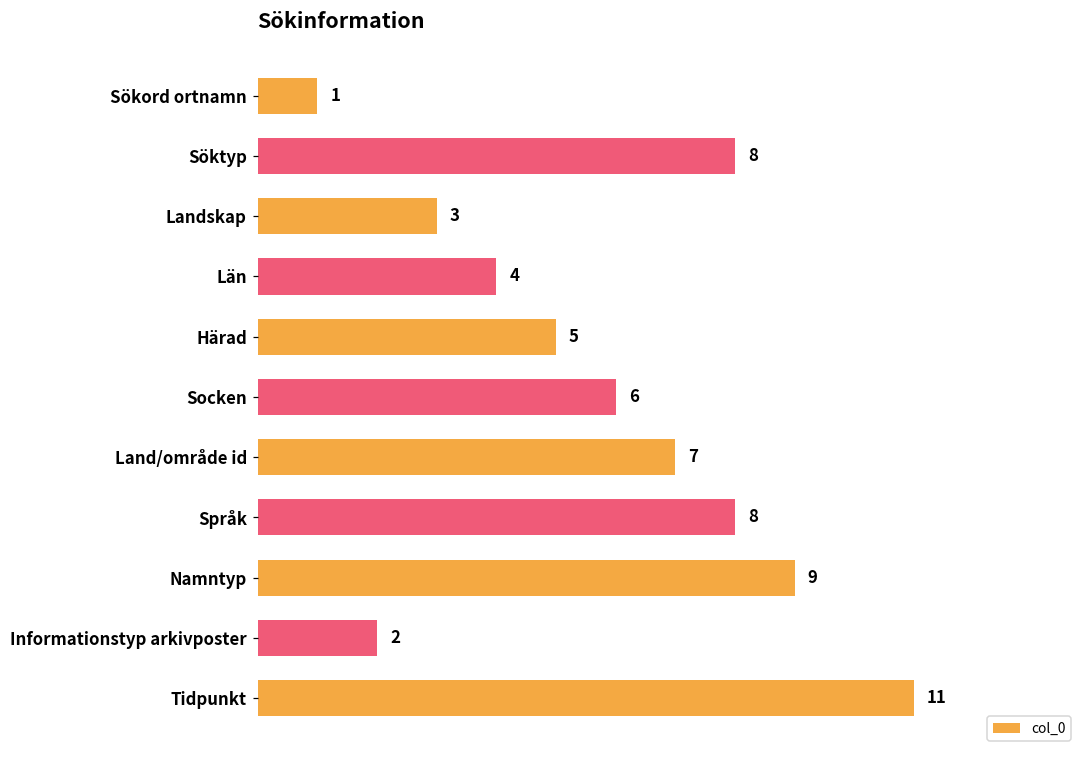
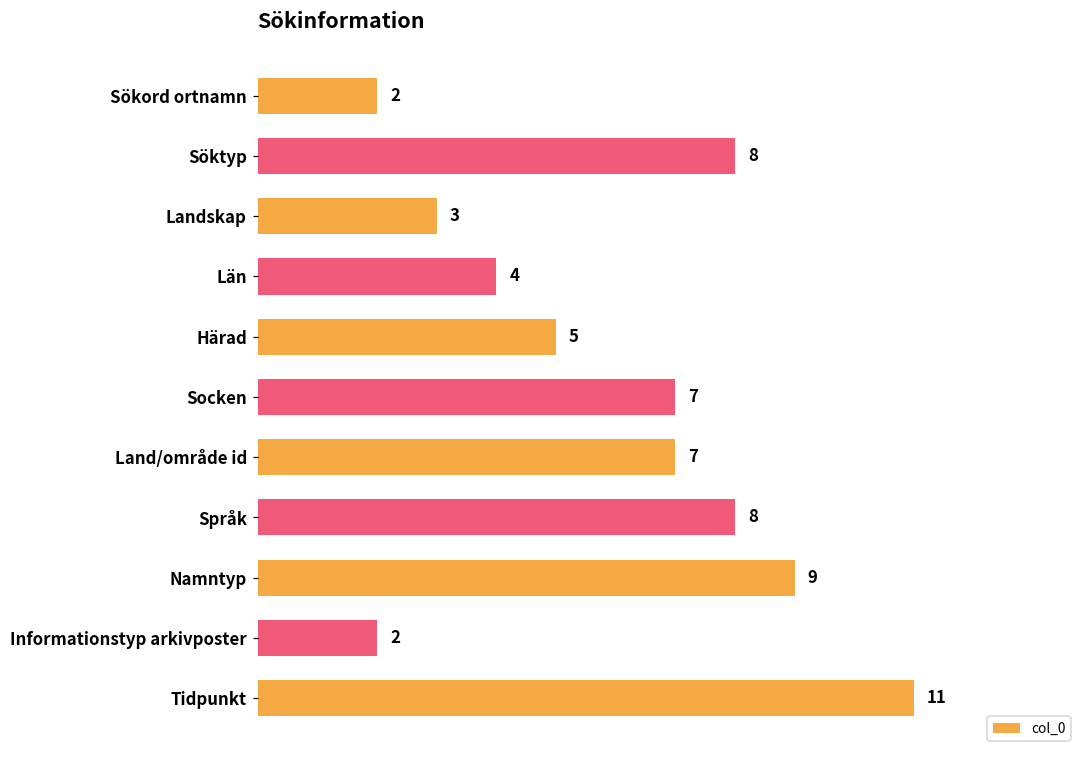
  {
-   "Sökord ortnamn": 1,
+   "Sökord ortnamn": 2,
    "Söktyp": 8,
    "Landskap": 3,
    "Län": 4,
    "Härad": 5,
-   "Socken": 6,
+   "Socken": 7,
    "Land/område id": 7,
    "Språk": 8,
    "Namntyp": 9,
    "Informationstyp arkivposter": 2,
    "Tidpunkt": 11
  }
